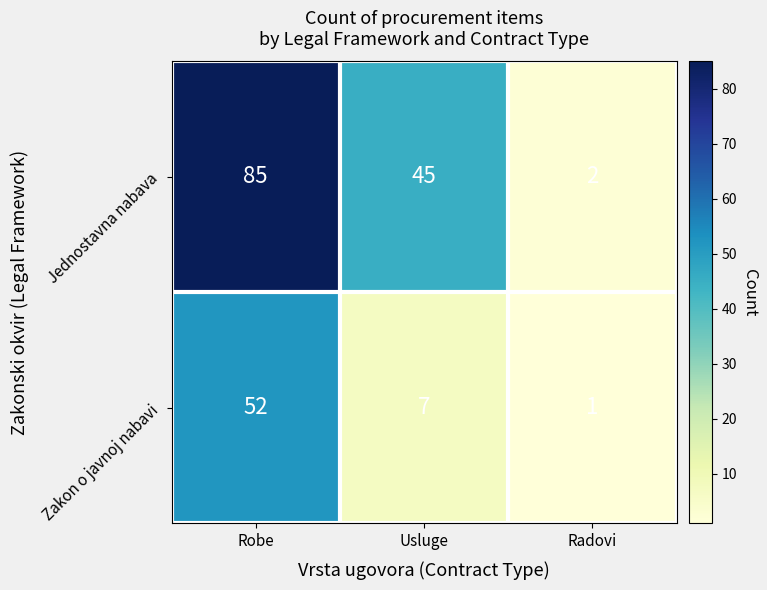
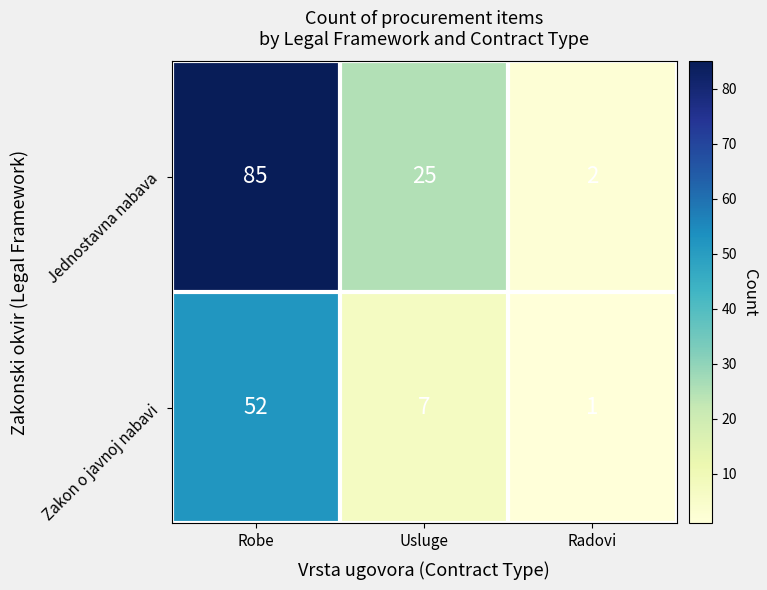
  {
    "Jednostavna nabava": {
      "Robe": 85,
-     "Usluge": 45
+     "Usluge": 25
    },
    "Zakon o javnoj nabavi": {
      "Robe": 52,
      "Usluge": 7
    }
  }
